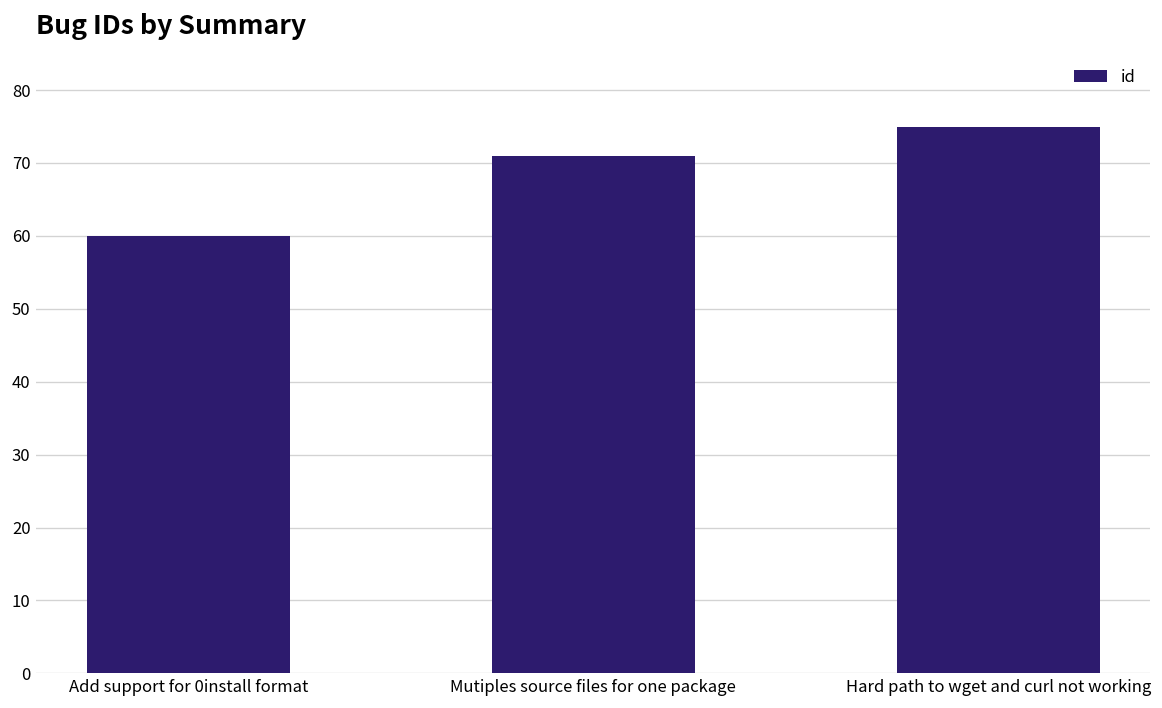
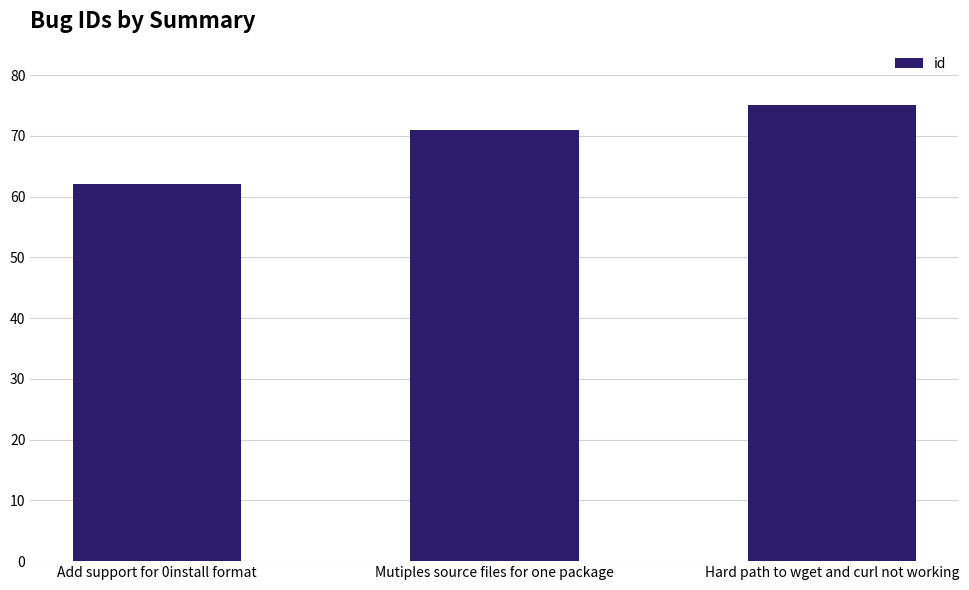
  {
-   "Add support for 0install format": 60,
+   "Add support for 0install format": 62,
    "Mutiples source files for one package": 71,
    "Hard path to wget and curl not working": 75
  }
